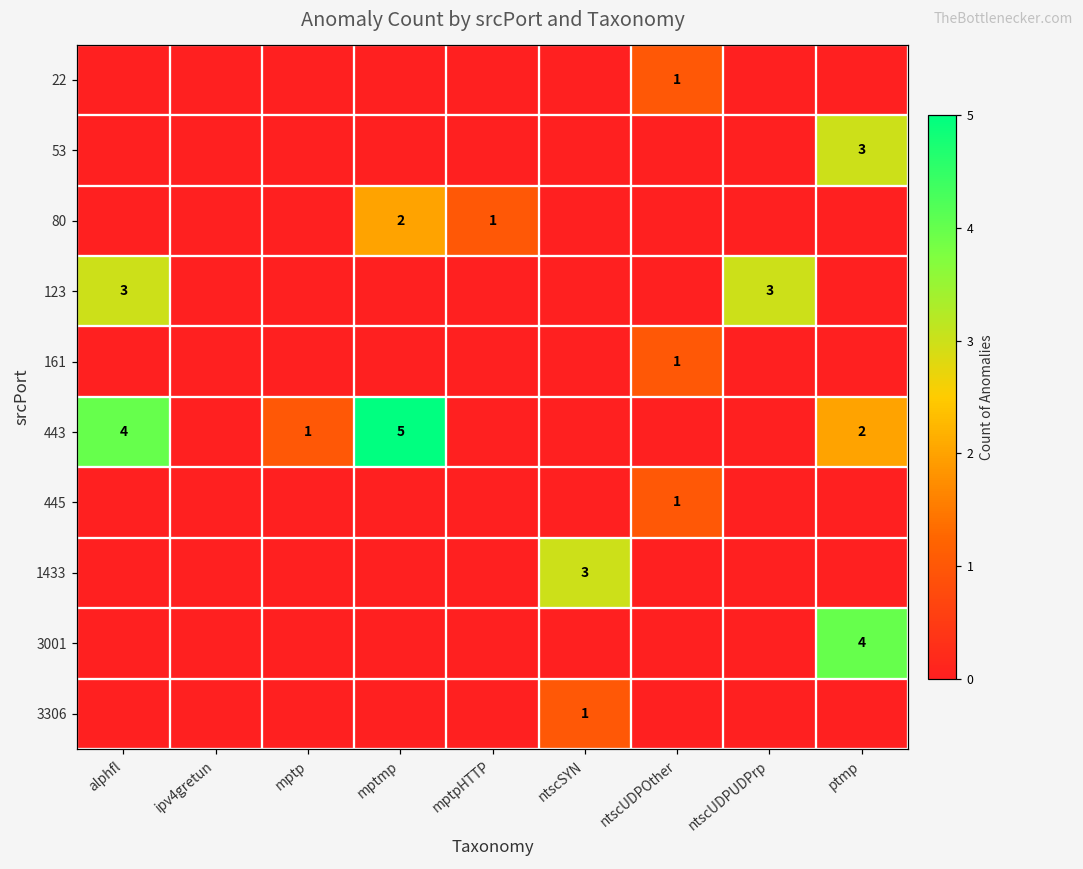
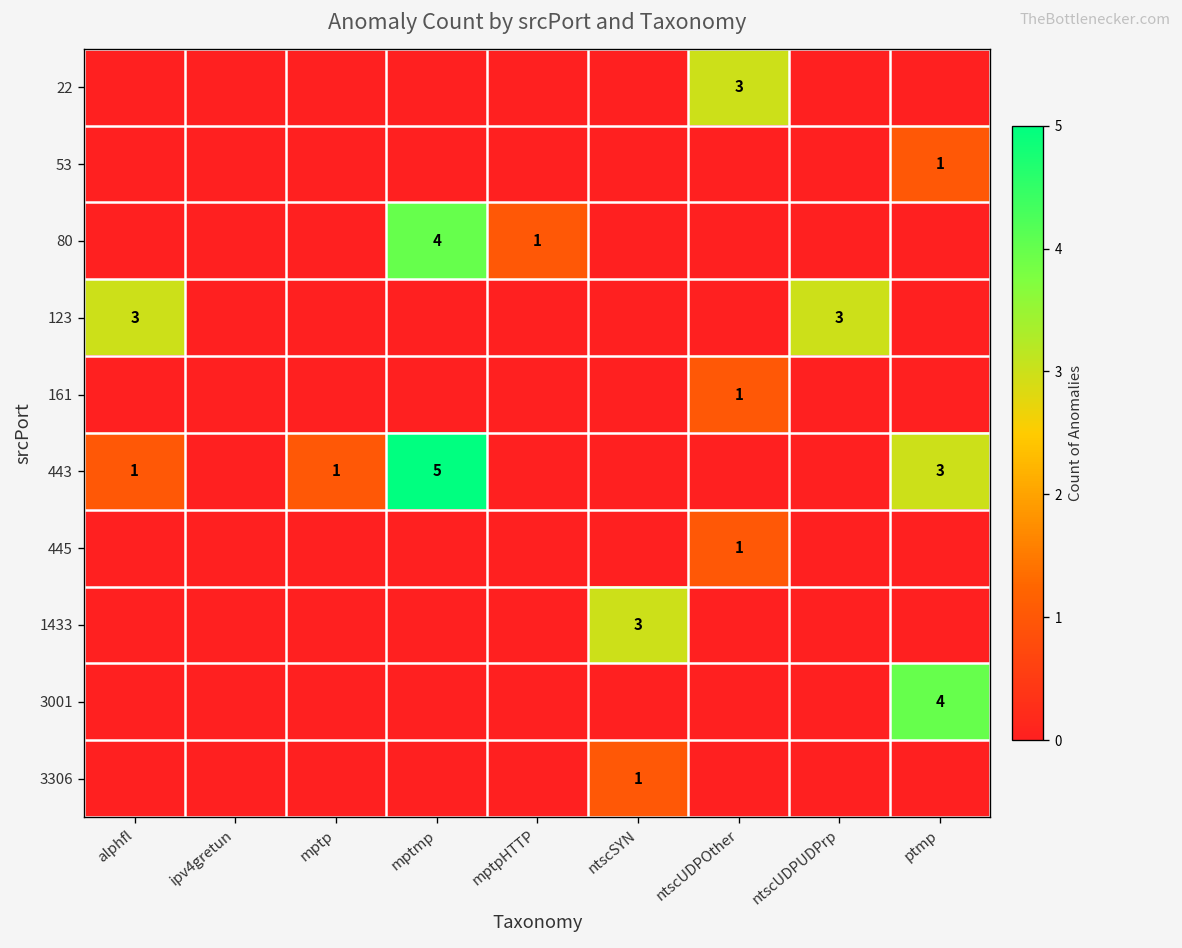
  {
    "22": {
-     "ntscUDPOther": 1
+     "ntscUDPOther": 3
    },
    "53": {
-     "ptmp": 3
+     "ptmp": 1
    },
    "80": {
-     "mptmp": 2,
+     "mptmp": 4,
      "mptpHTTP": 1
    },
    "123": {
      "alphfl": 3,
      "ntscUDPUDPrp": 3
    },
    "161": {
      "ntscUDPOther": 1
    },
    "443": {
-     "alphfl": 4,
+     "alphfl": 1,
      "mptp": 1,
      "mptmp": 5,
-     "ptmp": 2
+     "ptmp": 3
    },
    "445": {
      "ntscUDPOther": 1
    },
    "1433": {
      "ntscSYN": 3
    },
    "3001": {
      "ptmp": 4
    },
    "3306": {
      "ntscSYN": 1
    }
  }
